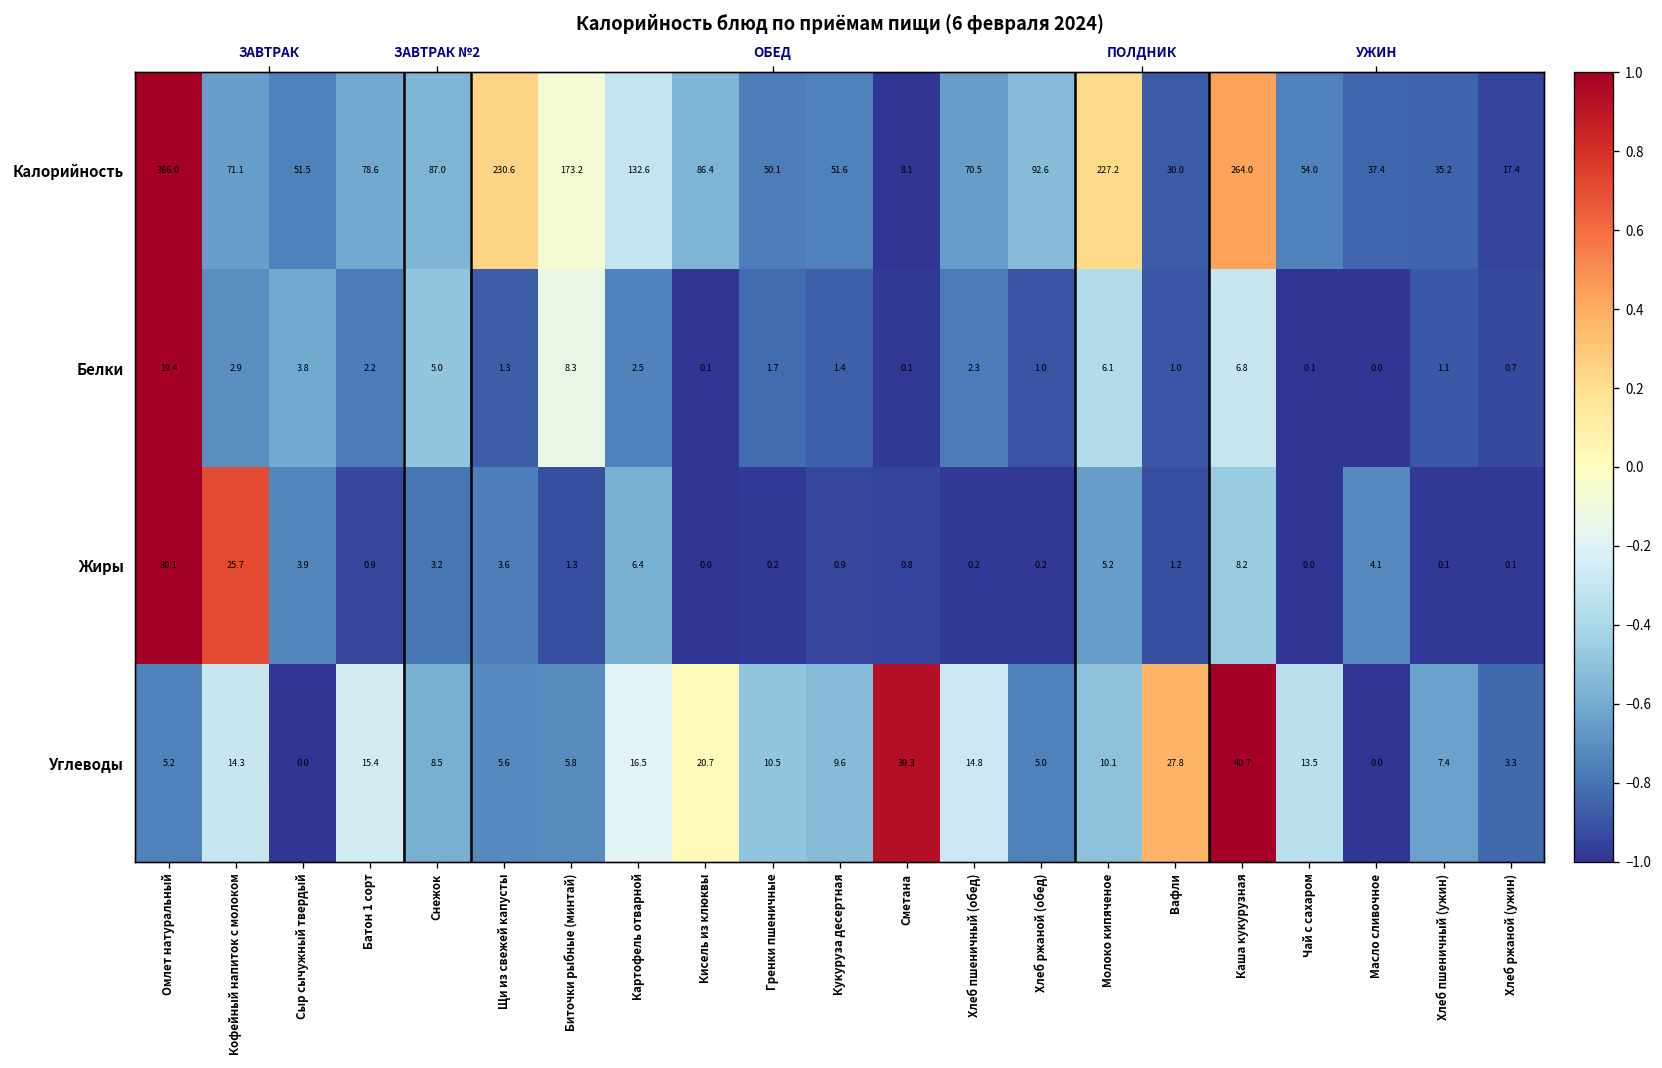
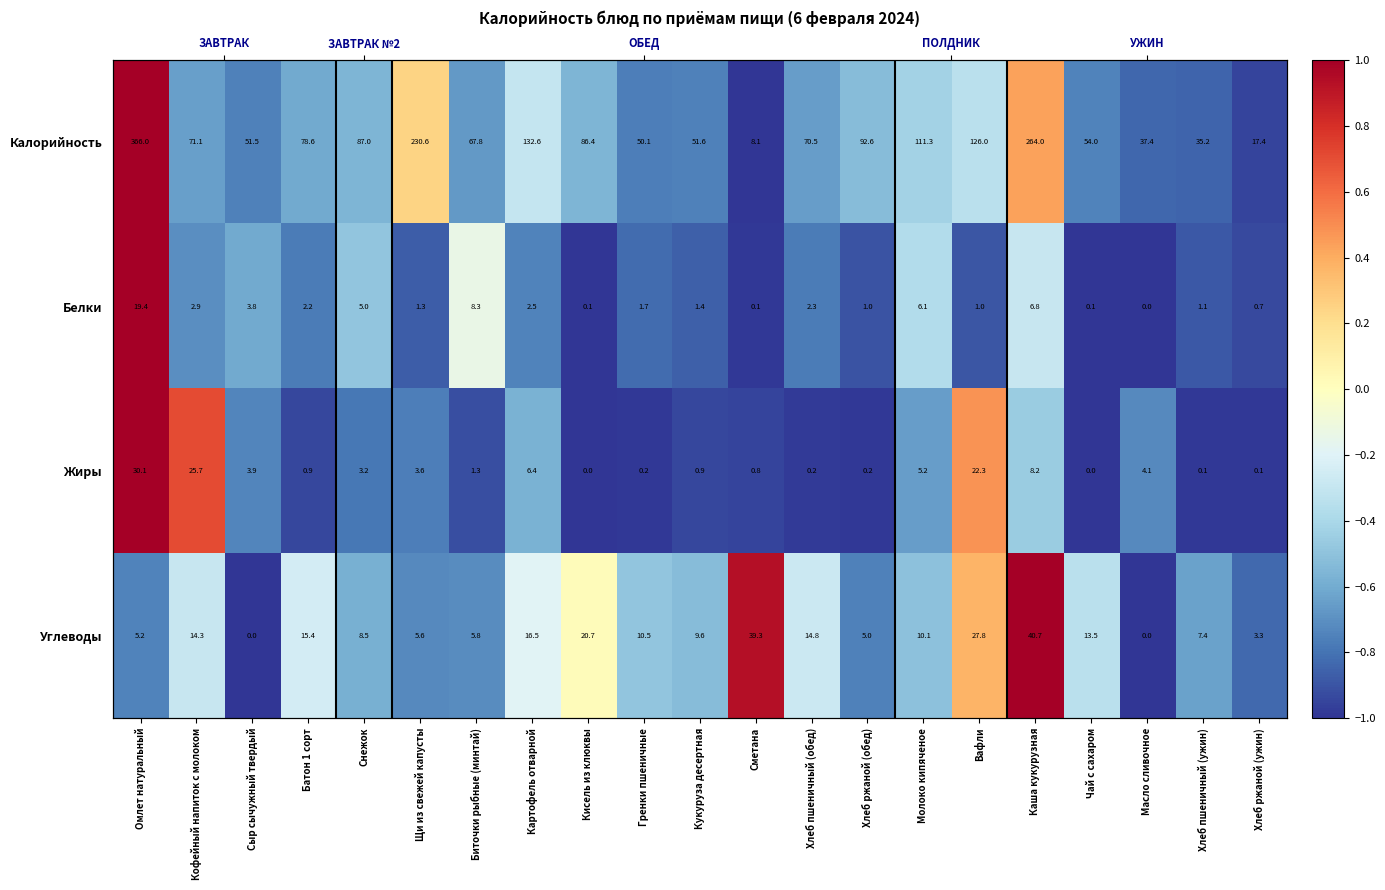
  {
    "Калорийность": {
      "Омлет натуральный": 366.0,
      "Кофейный напиток с молоком": 71.1,
      "Сыр сычужный твердый": 51.5,
      "Батон 1 сорт": 78.6,
      "Снежок": 87.0,
      "Щи из свежей капусты": 230.6,
-     "Биточки рыбные (минтай)": 173.2,
+     "Биточки рыбные (минтай)": 67.8,
      "Картофель отварной": 132.6,
      "Кисель из клюквы": 86.4,
      "Гренки пшеничные": 50.1,
      "Кукуруза десертная": 51.6,
      "Сметана": 8.1,
      "Хлеб пшеничный (обед)": 70.5,
      "Хлеб ржаной (обед)": 92.6,
-     "Молоко кипяченое": 227.2,
-     "Вафли": 30.0,
+     "Молоко кипяченое": 111.3,
+     "Вафли": 126.0,
      "Каша кукурузная": 264.0,
      "Чай с сахаром": 54.0,
      "Масло сливочное": 37.4,
      "Хлеб пшеничный (ужин)": 35.2,
      "Хлеб ржаной (ужин)": 17.4
    },
    "Белки": {
      "Омлет натуральный": 19.4,
      "Кофейный напиток с молоком": 2.9,
      "Сыр сычужный твердый": 3.8,
      "Батон 1 сорт": 2.2,
      "Снежок": 5.0,
      "Щи из свежей капусты": 1.3,
      "Биточки рыбные (минтай)": 8.3,
      "Картофель отварной": 2.5,
      "Кисель из клюквы": 0.1,
      "Гренки пшеничные": 1.7,
      "Кукуруза десертная": 1.4,
      "Сметана": 0.1,
      "Хлеб пшеничный (обед)": 2.3,
      "Хлеб ржаной (обед)": 1.0,
      "Молоко кипяченое": 6.1,
      "Вафли": 1.0,
      "Каша кукурузная": 6.8,
      "Чай с сахаром": 0.1,
      "Масло сливочное": 0.0,
      "Хлеб пшеничный (ужин)": 1.1,
      "Хлеб ржаной (ужин)": 0.7
    },
    "Жиры": {
      "Омлет натуральный": 30.1,
      "Кофейный напиток с молоком": 25.7,
      "Сыр сычужный твердый": 3.9,
      "Батон 1 сорт": 0.9,
      "Снежок": 3.2,
      "Щи из свежей капусты": 3.6,
      "Биточки рыбные (минтай)": 1.3,
      "Картофель отварной": 6.4,
      "Кисель из клюквы": 0.0,
      "Гренки пшеничные": 0.2,
      "Кукуруза десертная": 0.9,
      "Сметана": 0.8,
      "Хлеб пшеничный (обед)": 0.2,
      "Хлеб ржаной (обед)": 0.2,
      "Молоко кипяченое": 5.2,
-     "Вафли": 1.2,
+     "Вафли": 22.3,
      "Каша кукурузная": 8.2,
      "Чай с сахаром": 0.0,
      "Масло сливочное": 4.1,
      "Хлеб пшеничный (ужин)": 0.1,
      "Хлеб ржаной (ужин)": 0.1
    },
    "Углеводы": {
      "Омлет натуральный": 5.2,
      "Кофейный напиток с молоком": 14.3,
      "Сыр сычужный твердый": 0.0,
      "Батон 1 сорт": 15.4,
      "Снежок": 8.5,
      "Щи из свежей капусты": 5.6,
      "Биточки рыбные (минтай)": 5.8,
      "Картофель отварной": 16.5,
      "Кисель из клюквы": 20.7,
      "Гренки пшеничные": 10.5,
      "Кукуруза десертная": 9.6,
      "Сметана": 39.3,
      "Хлеб пшеничный (обед)": 14.8,
      "Хлеб ржаной (обед)": 5.0,
      "Молоко кипяченое": 10.1,
      "Вафли": 27.8,
      "Каша кукурузная": 40.7,
      "Чай с сахаром": 13.5,
      "Масло сливочное": 0.0,
      "Хлеб пшеничный (ужин)": 7.4,
      "Хлеб ржаной (ужин)": 3.3
    }
  }
